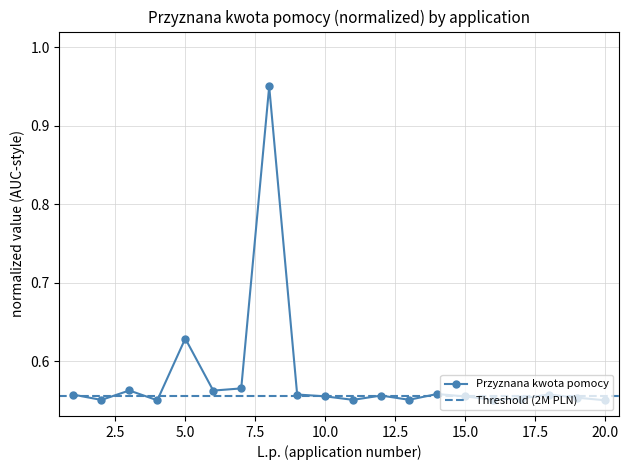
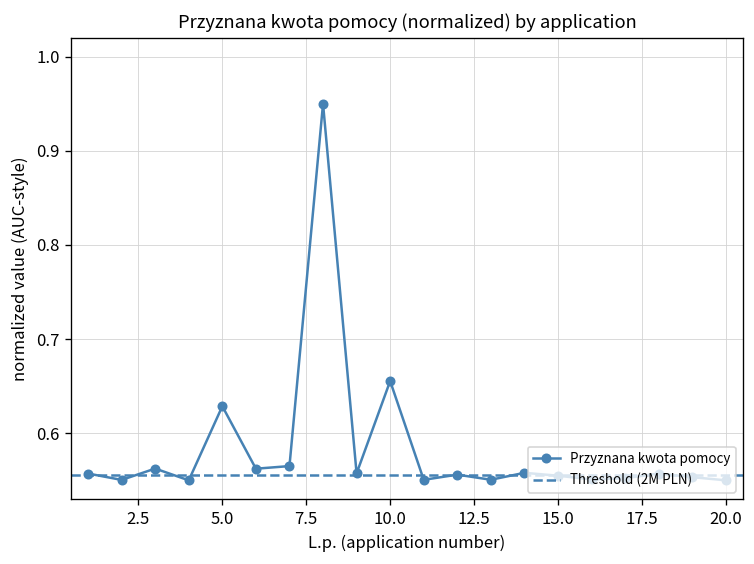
  {
    "5.0": 0.63,
-   "10.0": 0.56
+   "10.0": 0.66
  }
